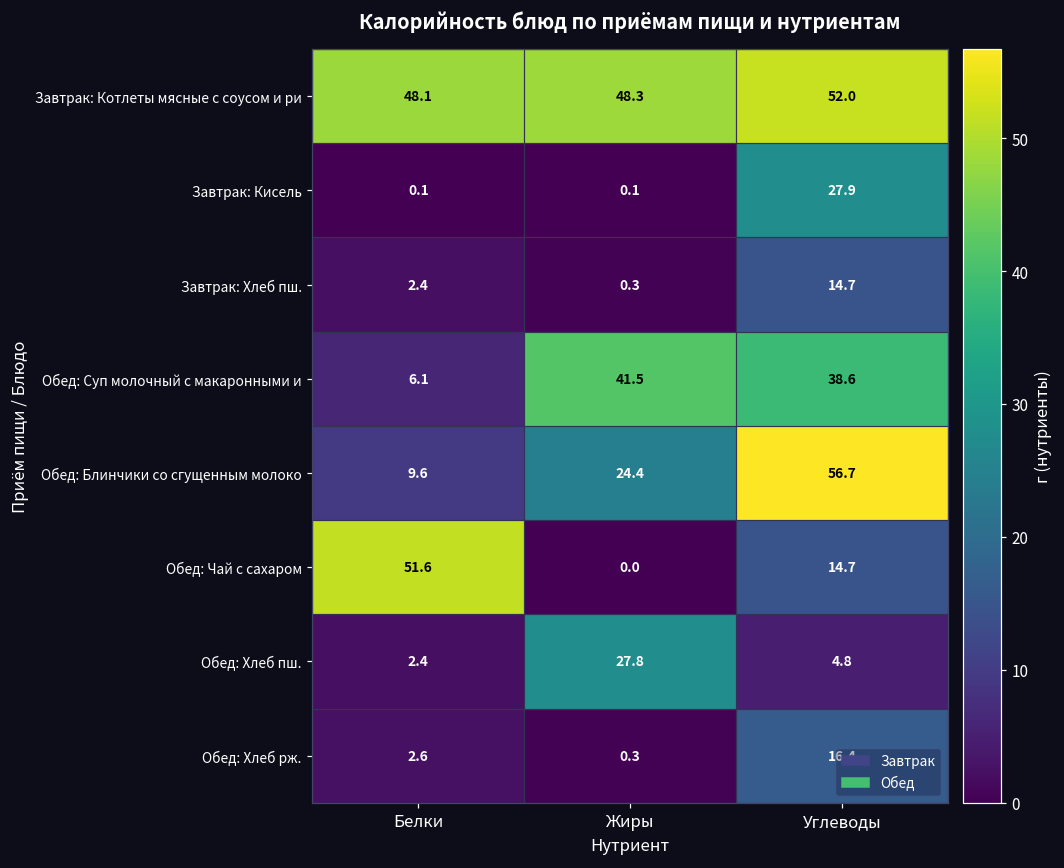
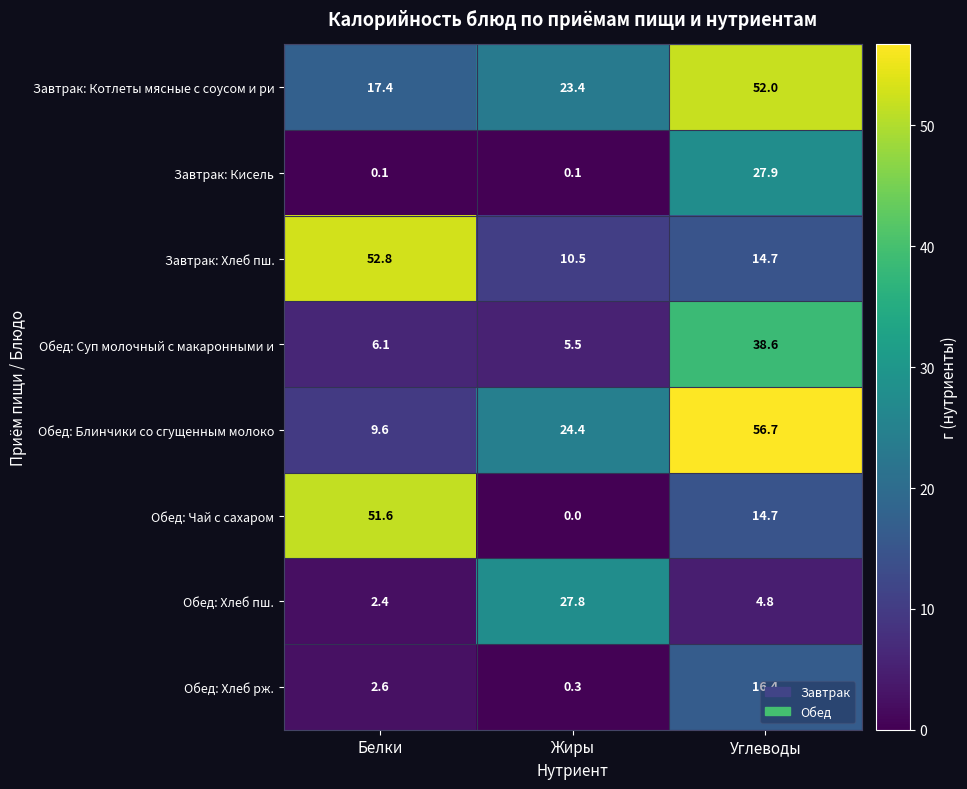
  {
    "Завтрак: Котлеты мясные с соусом и ри": {
-     "Белки": 48.1,
-     "Жиры": 48.3,
+     "Белки": 17.4,
+     "Жиры": 23.4,
      "Углеводы": 52.0
    },
    "Завтрак: Кисель": {
      "Белки": 0.1,
      "Жиры": 0.1,
      "Углеводы": 27.9
    },
    "Завтрак: Хлеб пш.": {
-     "Белки": 2.4,
-     "Жиры": 0.3,
+     "Белки": 52.8,
+     "Жиры": 10.5,
      "Углеводы": 14.7
    },
    "Обед: Суп молочный с макаронными и": {
      "Белки": 6.1,
-     "Жиры": 41.5,
+     "Жиры": 5.5,
      "Углеводы": 38.6
    },
    "Обед: Блинчики со сгущенным молоко": {
      "Белки": 9.6,
      "Жиры": 24.4,
      "Углеводы": 56.7
    },
    "Обед: Чай с сахаром": {
      "Белки": 51.6,
      "Жиры": 0.0,
      "Углеводы": 14.7
    },
    "Обед: Хлеб пш.": {
      "Белки": 2.4,
      "Жиры": 27.8,
      "Углеводы": 4.8
    },
    "Обед: Хлеб рж.": {
      "Белки": 2.6,
      "Жиры": 0.3
    }
  }
